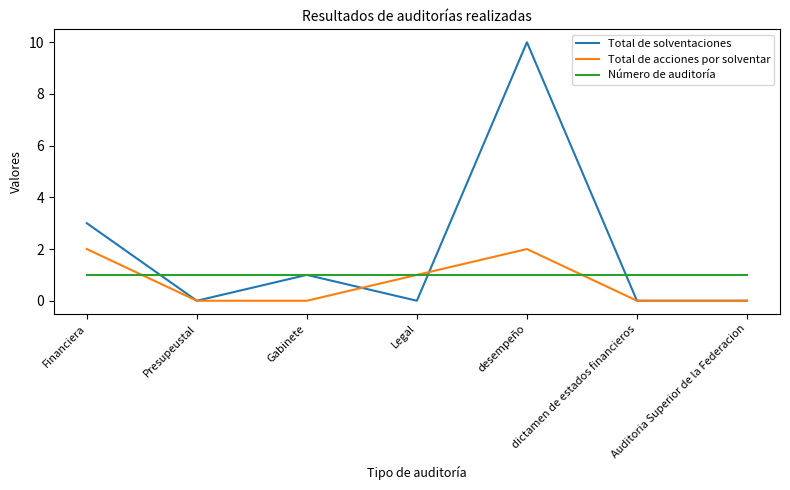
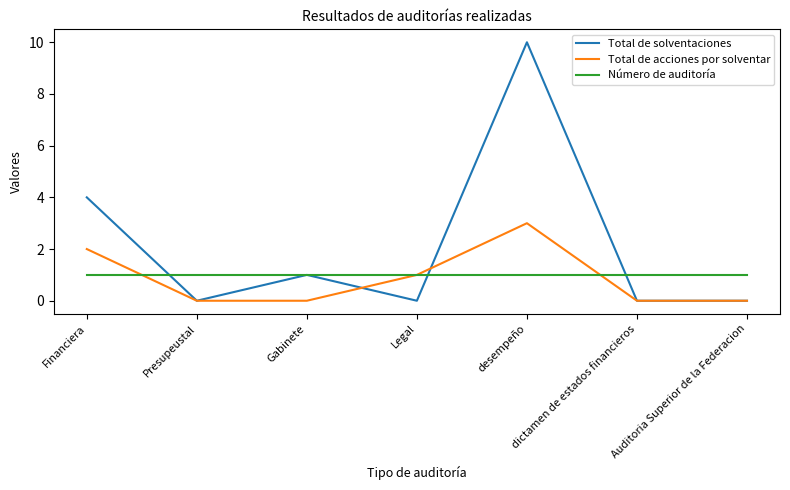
  {
    "Total de solventaciones": {
-     "Financiera": 3,
+     "Financiera": 4,
      "Legal": 0,
      "desempeño": 10
    },
    "Total de acciones por solventar": {
      "Financiera": 2,
      "Gabinete": 0,
-     "desempeño": 2
+     "desempeño": 3
    },
    "Número de auditoría": {
      "Financiera": 1,
      "Presupeustal": 1,
      "desempeño": 1,
      "dictamen de estados financieros": 1,
      "Auditoria Superior de la Federacion": 1
    }
  }
